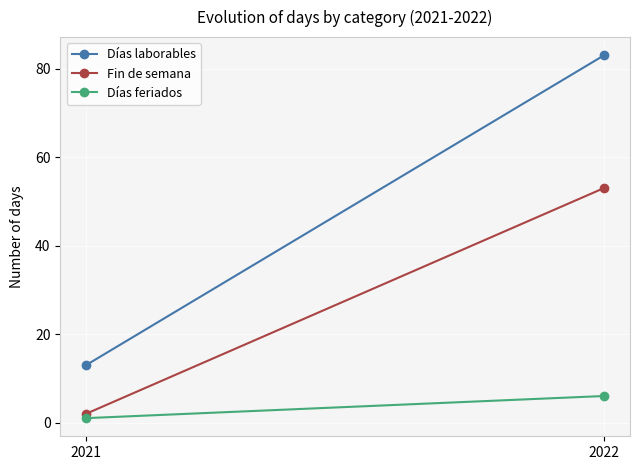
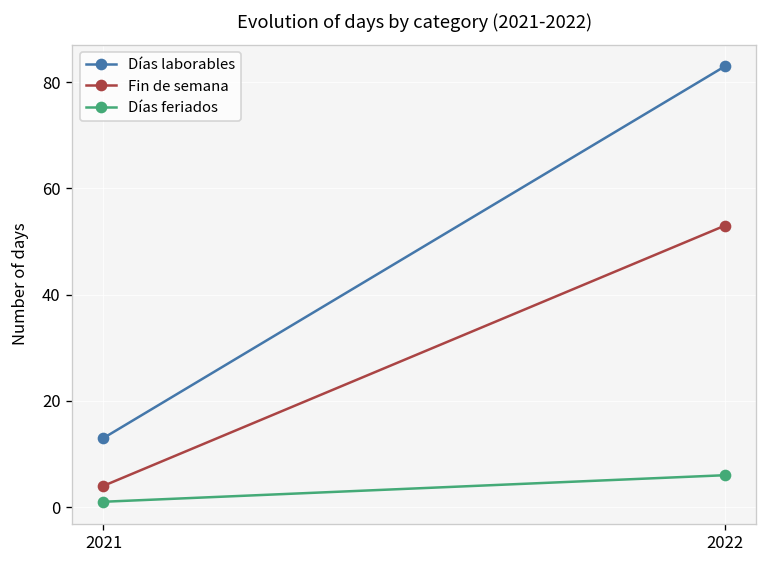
  {
    "Días laborables": {
      "2021": 13,
      "2022": 83
    },
    "Fin de semana": {
-     "2021": 2,
+     "2021": 4,
      "2022": 53
    },
    "Días feriados": {
      "2021": 1,
      "2022": 6
    }
  }
